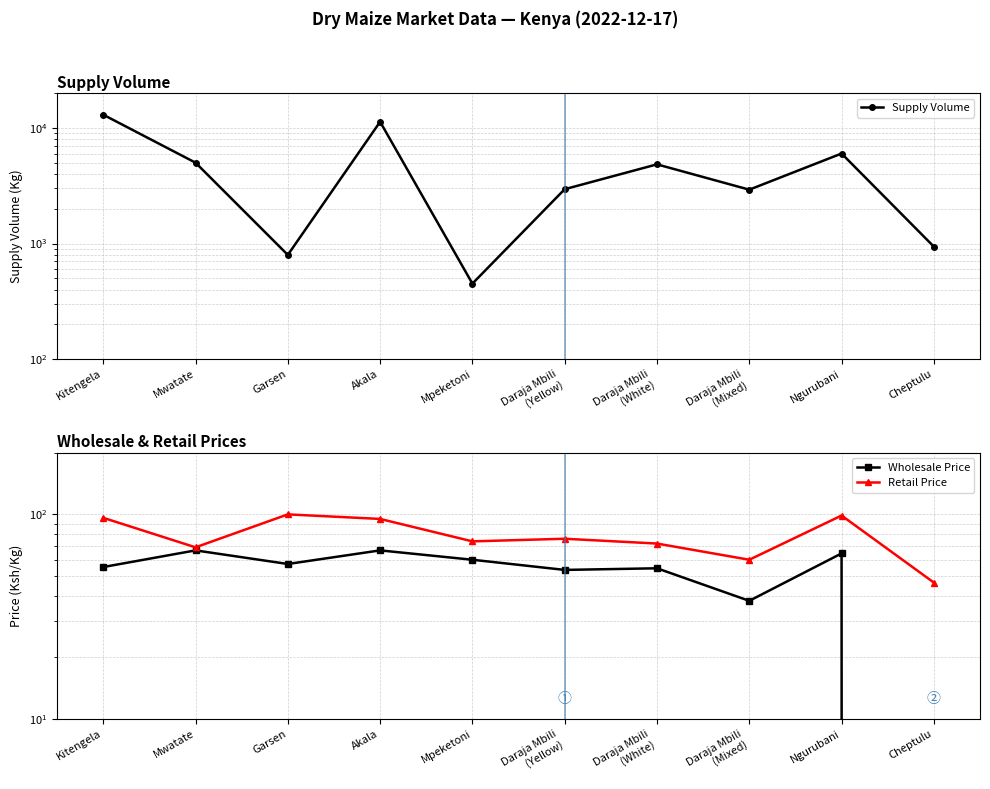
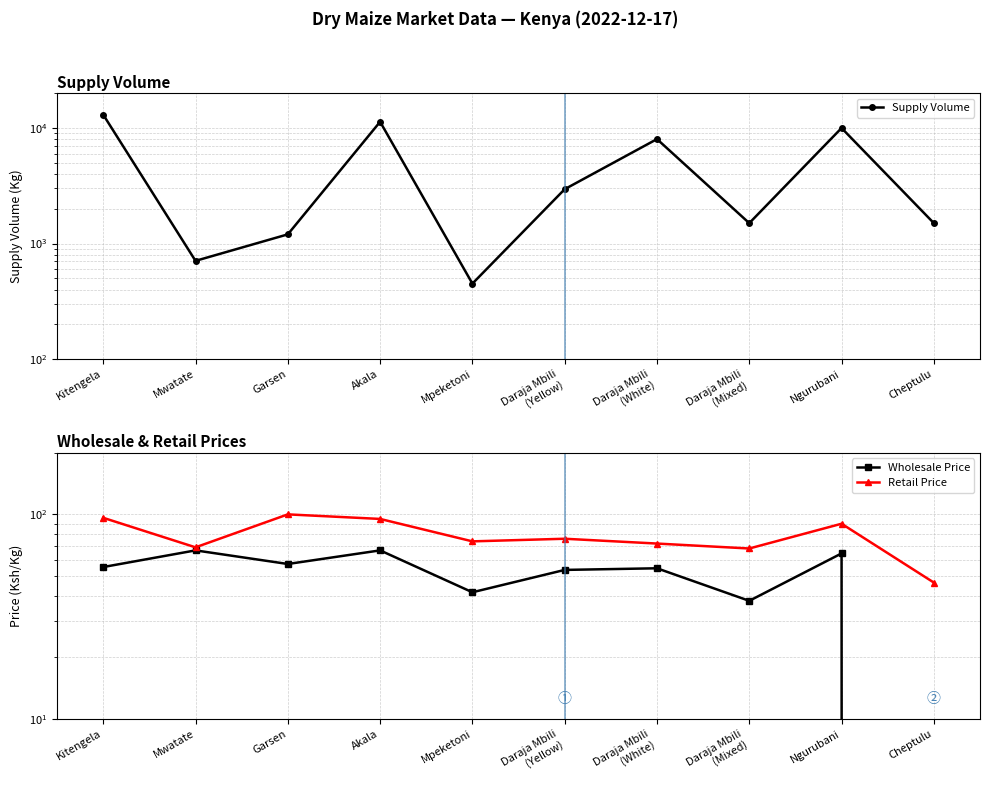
  {
    "Supply Volume": {
      "Kitengela": 13000,
-     "Mwatate": 5000,
-     "Garsen": 800,
+     "Mwatate": 700,
+     "Garsen": 1200,
      "Akala": 11000,
      "Mpeketoni": 450,
      "Daraja Mbili (Yellow)": 2900,
-     "Daraja Mbili (White)": 4800,
-     "Daraja Mbili (Mixed)": 2900,
-     "Ngurubani": 6000,
-     "Cheptulu": 900
+     "Daraja Mbili (White)": 8000,
+     "Daraja Mbili (Mixed)": 1500,
+     "Ngurubani": 10000,
+     "Cheptulu": 1500
    },
    "Wholesale & Retail Prices": {
      "Wholesale Price": {
        "Kitengela": 55,
        "Mwatate": 67,
        "Garsen": 57,
        "Akala": 67,
-       "Mpeketoni": 60,
+       "Mpeketoni": 42,
        "Daraja Mbili (Yellow)": 54,
        "Daraja Mbili (White)": 55,
        "Daraja Mbili (Mixed)": 38,
        "Ngurubani": 64
      },
      "Retail Price": {
        "Kitengela": 100,
        "Mwatate": 69,
        "Garsen": 100,
        "Akala": 100,
        "Mpeketoni": 74,
        "Daraja Mbili (Yellow)": 76,
        "Daraja Mbili (White)": 72,
-       "Daraja Mbili (Mixed)": 60,
-       "Ngurubani": 100,
+       "Daraja Mbili (Mixed)": 68,
+       "Ngurubani": 90,
        "Cheptulu": 46
      }
    }
  }
